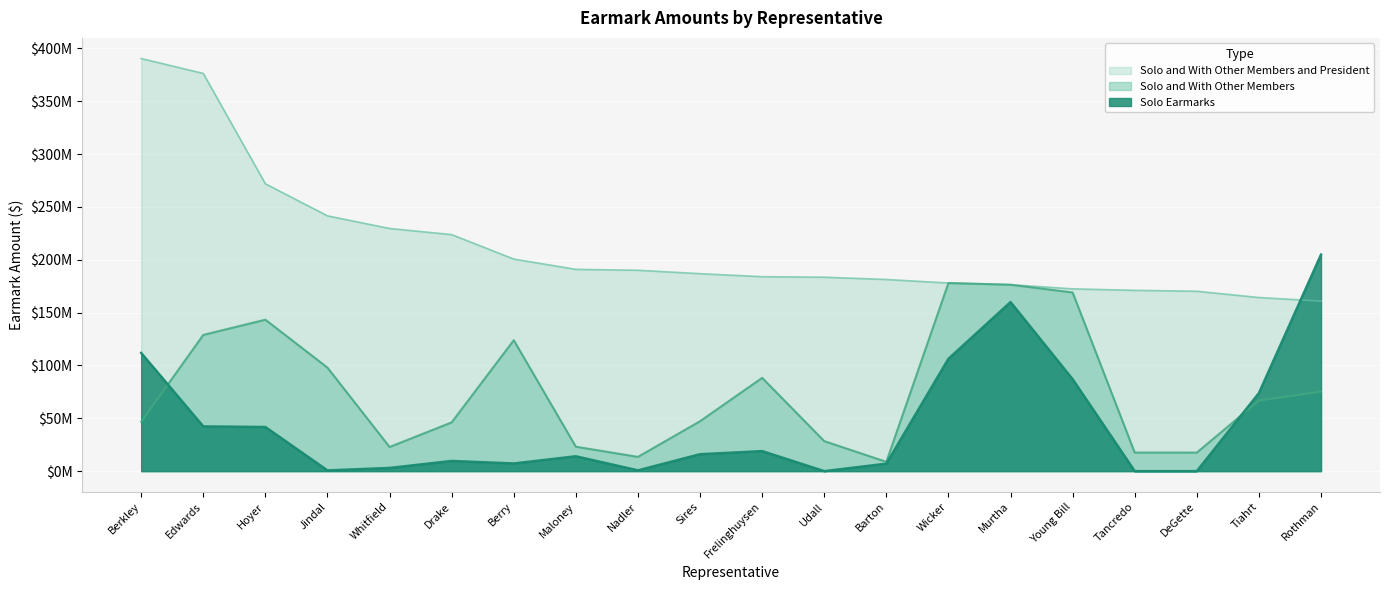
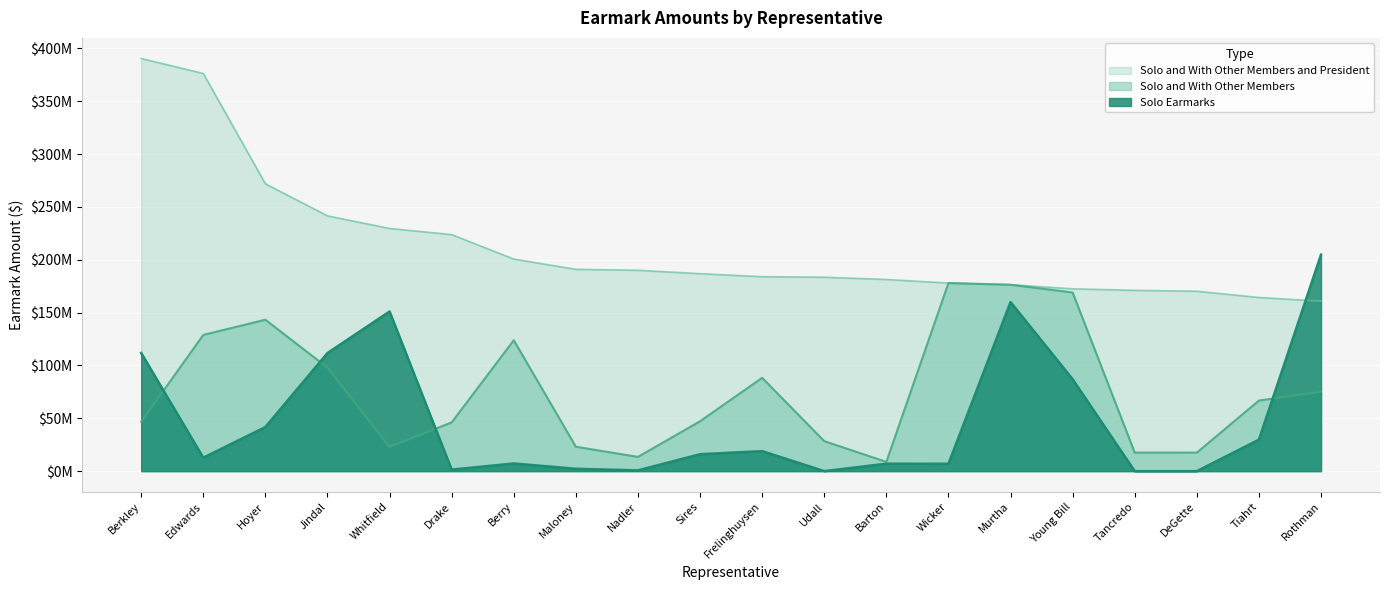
  {
    "Solo Earmarks": {
      "Berkley": "$112000000",
-     "Edwards": "$42000000",
+     "Edwards": "$13000000",
      "Hoyer": "$42000000",
-     "Jindal": "$1000000",
-     "Whitfield": "$3000000",
-     "Drake": "$10000000",
+     "Jindal": "$112000000",
+     "Whitfield": "$151000000",
+     "Drake": "$1000000",
      "Berry": "$7000000",
-     "Maloney": "$14000000",
+     "Maloney": "$2000000",
      "Nadler": "$1000000",
      "Sires": "$16000000",
      "Frelinghuysen": "$19000000",
      "Udall": "$0",
-     "Wicker": "$106000000",
+     "Wicker": "$7000000",
      "Murtha": "$160000000",
      "Young Bill": "$87000000",
      "Tancredo": "$0",
      "DeGette": "$0",
-     "Tiahrt": "$74000000",
+     "Tiahrt": "$30000000",
      "Rothman": "$205000000"
    }
  }
